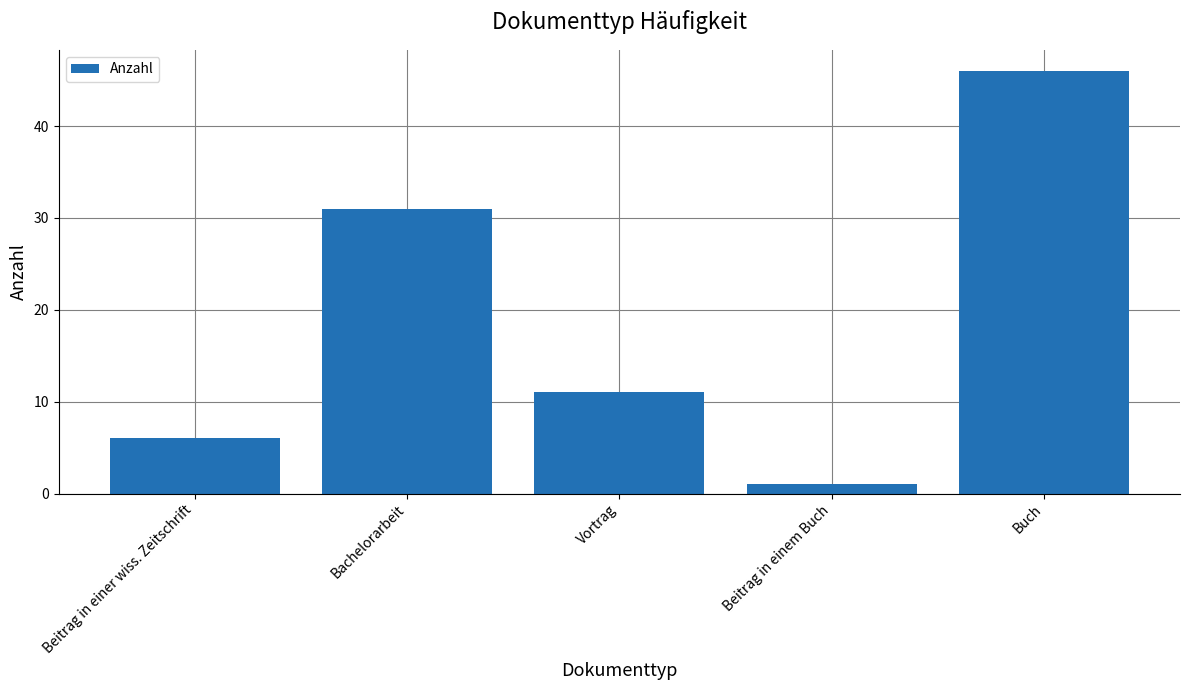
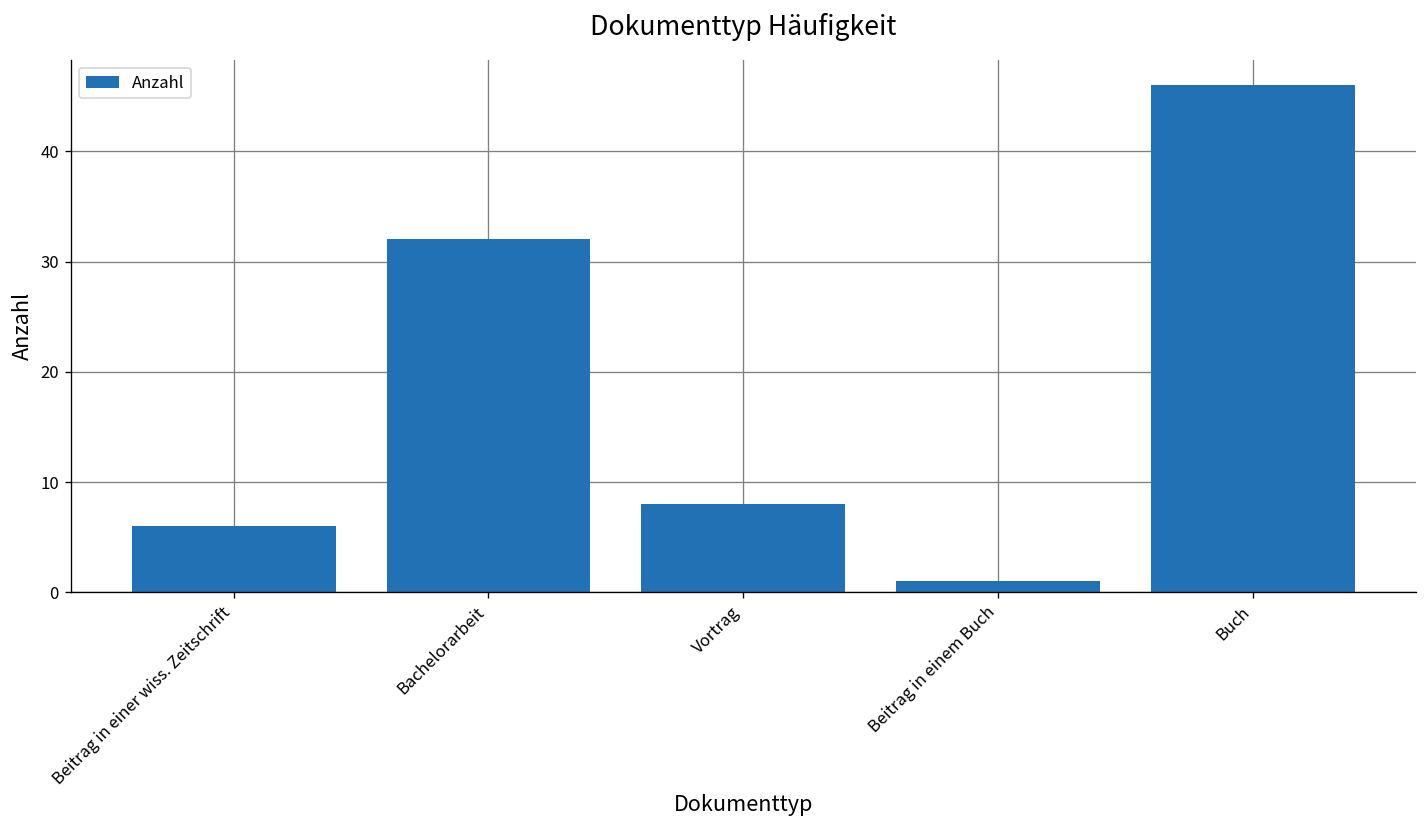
  {
    "Beitrag in einer wiss. Zeitschrift": 6,
-   "Bachelorarbeit": 31,
-   "Vortrag": 11,
+   "Bachelorarbeit": 32,
+   "Vortrag": 8,
    "Beitrag in einem Buch": 1,
    "Buch": 46
  }
